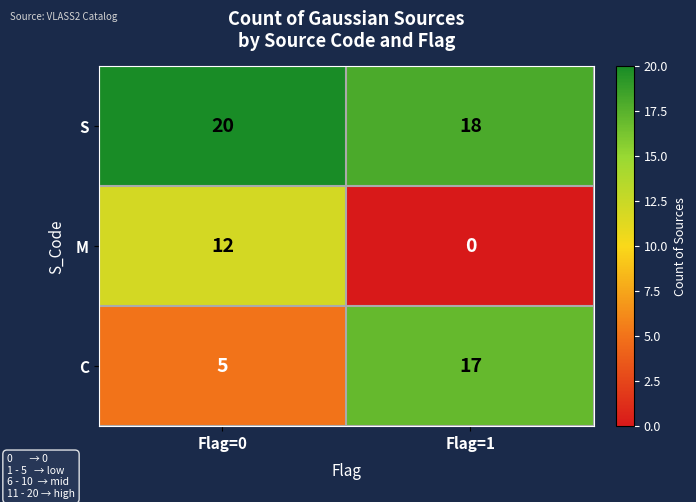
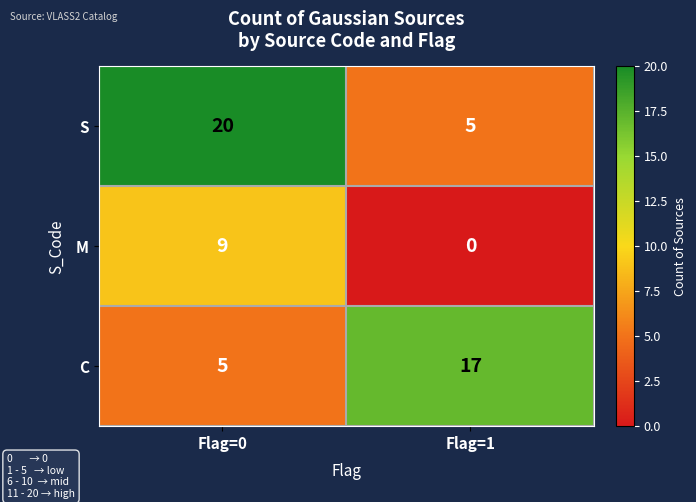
  {
    "S": {
      "Flag=0": 20,
-     "Flag=1": 18
+     "Flag=1": 5
    },
    "M": {
-     "Flag=0": 12,
+     "Flag=0": 9,
      "Flag=1": 0
    },
    "C": {
      "Flag=0": 5,
      "Flag=1": 17
    }
  }
